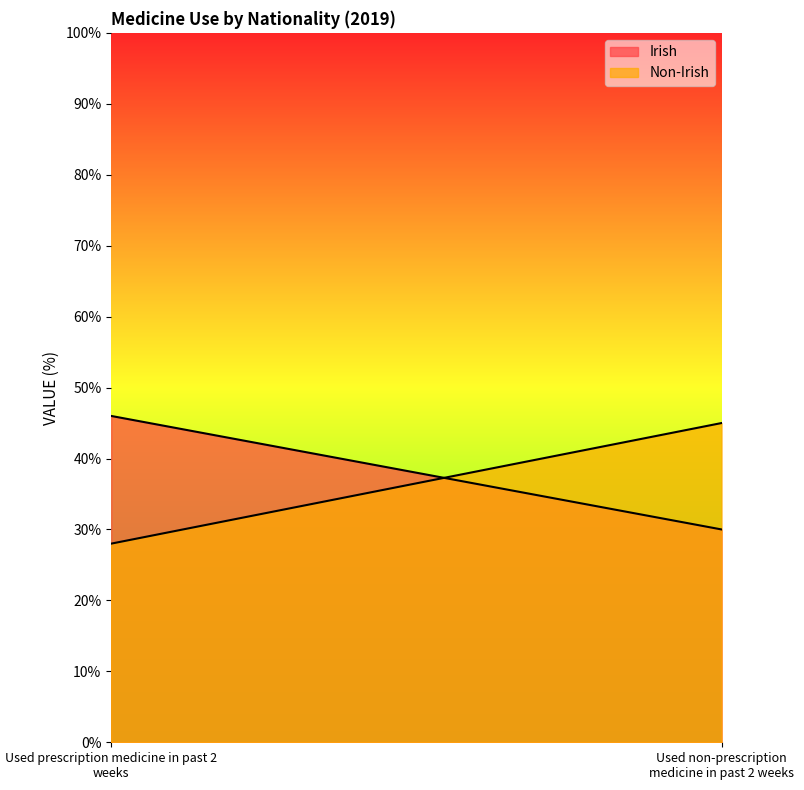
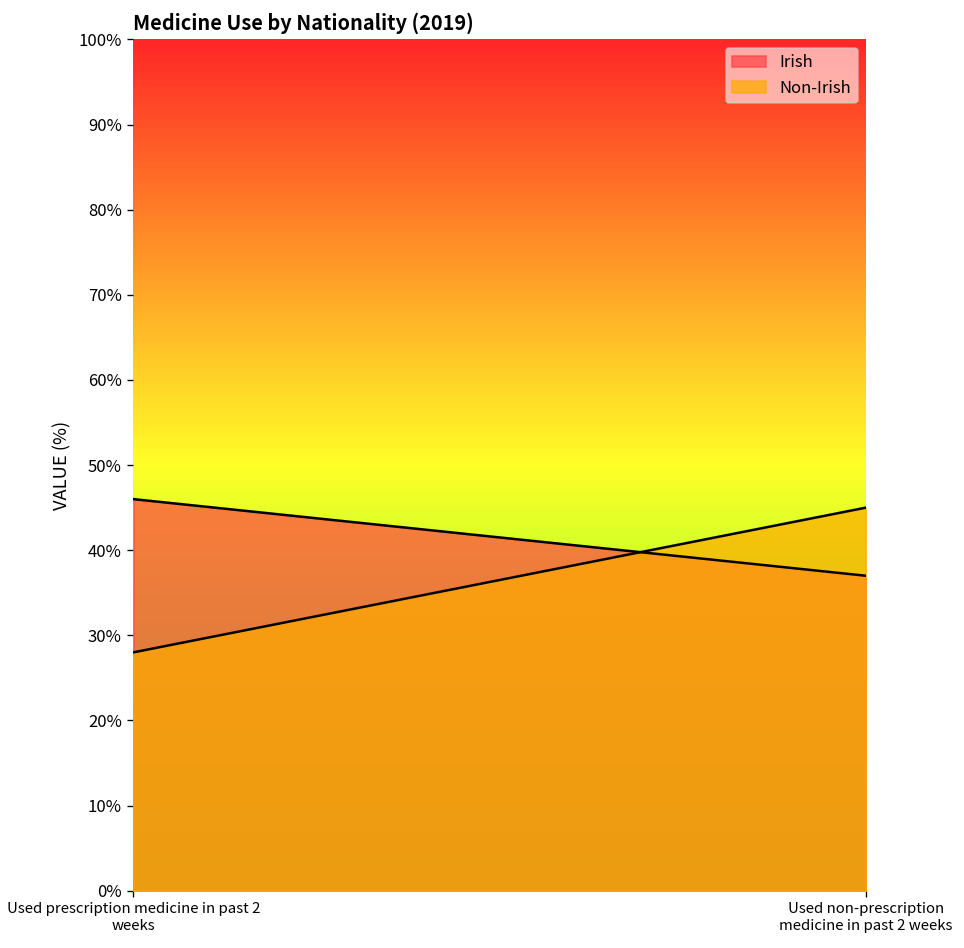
  {
    "Irish": {
      "Used prescription medicine in past 2 weeks": "46%",
-     "Used non-prescription medicine in past 2 weeks": "30%"
+     "Used non-prescription medicine in past 2 weeks": "37%"
    },
    "Non-Irish": {
      "Used prescription medicine in past 2 weeks": "28%",
      "Used non-prescription medicine in past 2 weeks": "45%"
    }
  }
